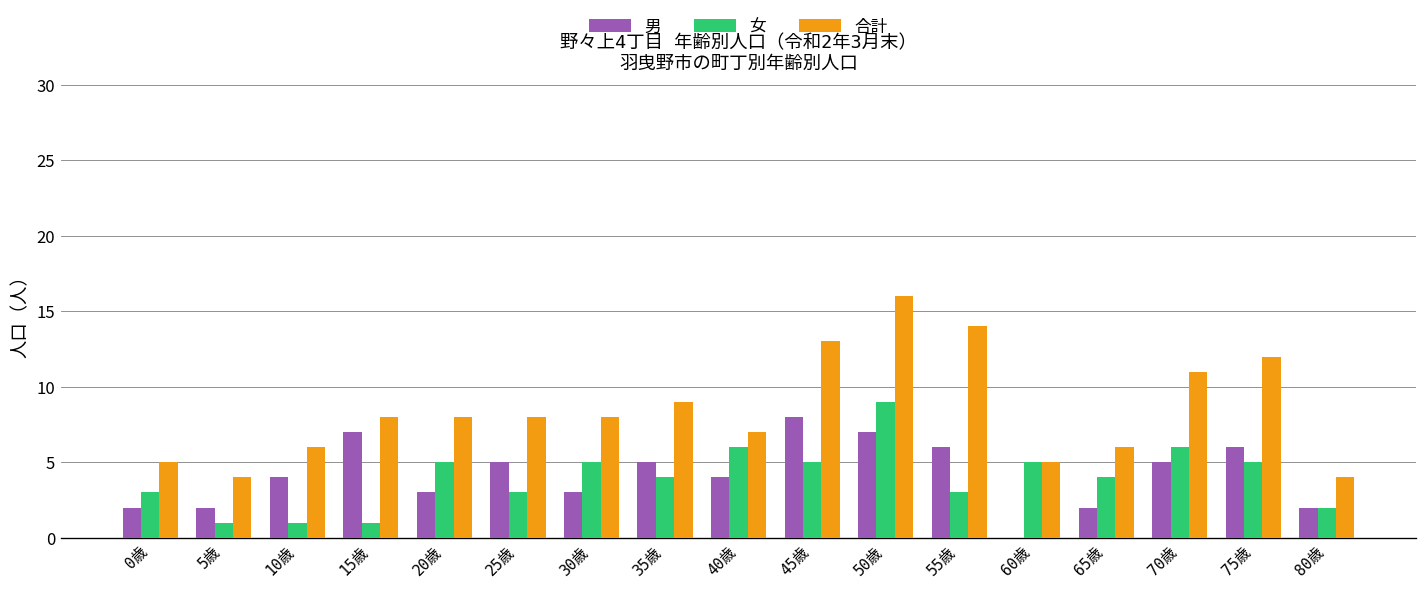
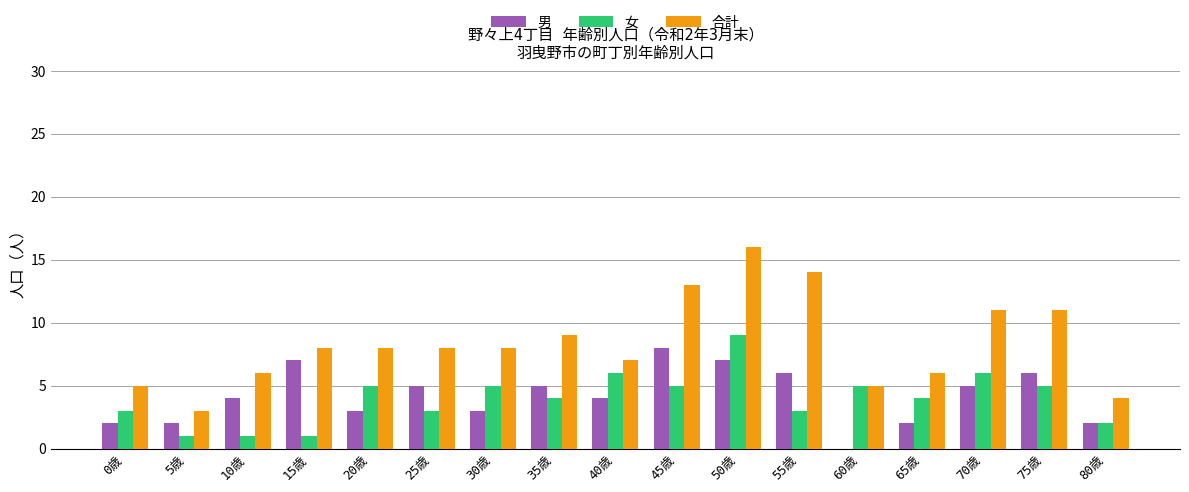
  {
    "男": {
      "0歳": 2,
      "5歳": 2,
      "10歳": 4,
      "15歳": 7,
      "20歳": 3,
      "25歳": 5,
      "30歳": 3,
      "35歳": 5,
      "40歳": 4,
      "45歳": 8,
      "50歳": 7,
      "55歳": 6,
      "60歳": 0,
      "65歳": 2,
      "70歳": 5,
      "75歳": 6,
      "80歳": 2
    },
    "女": {
      "0歳": 3,
      "5歳": 1,
      "10歳": 1,
      "15歳": 1,
      "20歳": 5,
      "25歳": 3,
      "30歳": 5,
      "35歳": 4,
      "40歳": 6,
      "45歳": 5,
      "50歳": 9,
      "55歳": 3,
      "60歳": 5,
      "65歳": 4,
      "70歳": 6,
      "75歳": 5,
      "80歳": 2
    },
    "合計": {
      "0歳": 5,
-     "5歳": 4,
+     "5歳": 3,
      "10歳": 6,
      "15歳": 8,
      "20歳": 8,
      "25歳": 8,
      "30歳": 8,
      "35歳": 9,
      "40歳": 7,
      "45歳": 13,
      "50歳": 16,
      "55歳": 14,
      "60歳": 5,
      "65歳": 6,
      "70歳": 11,
-     "75歳": 12,
+     "75歳": 11,
      "80歳": 4
    }
  }
